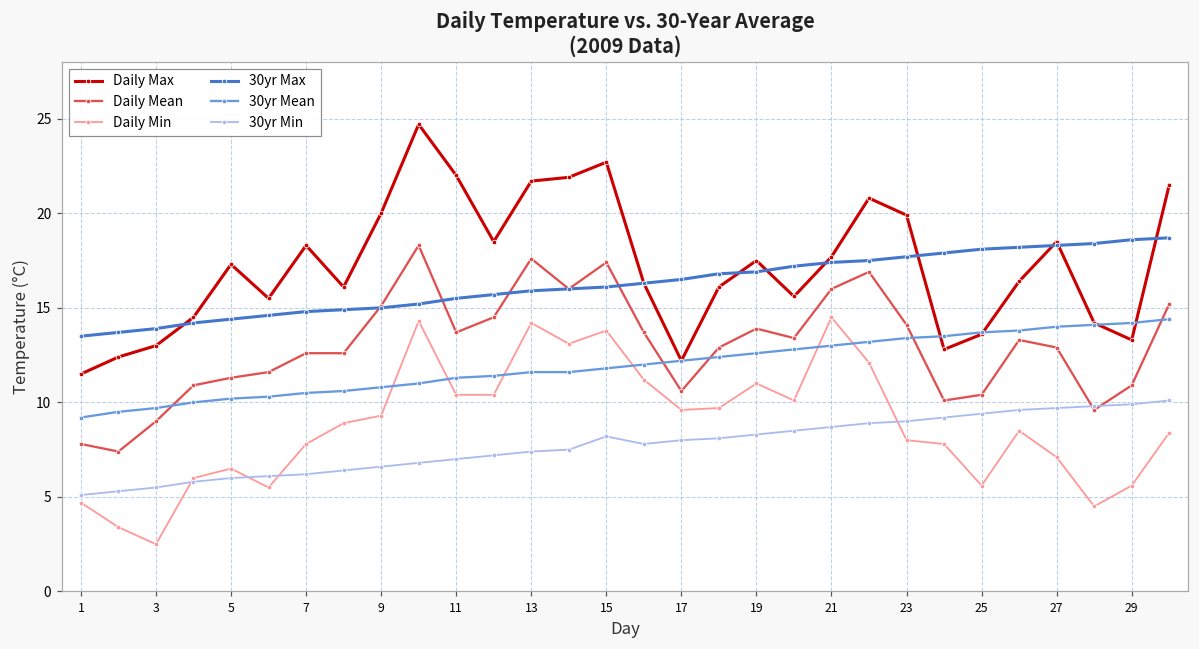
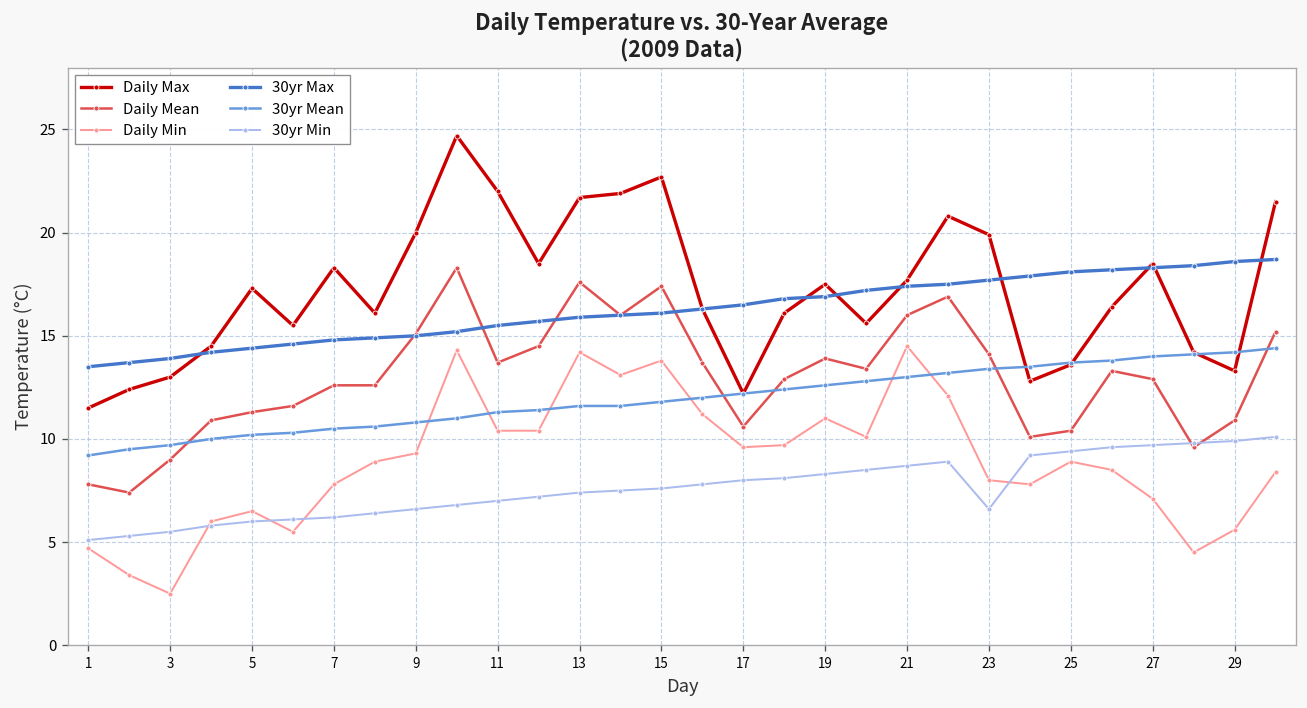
  {
    "Daily Max": {
      "1": 11.5,
      "3": 13.0,
      "5": 17.3,
      "7": 18.3,
      "9": 20.0,
      "11": 22.0,
      "13": 21.7,
      "15": 22.7,
      "19": 17.5,
      "21": 17.7,
      "23": 19.9,
      "27": 18.5,
      "29": 13.3
    },
    "Daily Mean": {
      "1": 7.8,
      "3": 9.0,
      "5": 11.3,
      "7": 12.6,
      "11": 13.7,
      "13": 17.6,
      "15": 17.4,
      "17": 10.6,
      "19": 13.9,
      "21": 16.0,
      "23": 14.1,
      "25": 10.4,
      "27": 12.9,
      "29": 10.9
    },
    "Daily Min": {
      "1": 4.7,
      "3": 2.5,
      "5": 6.5,
      "7": 7.8,
      "9": 9.3,
      "11": 10.4,
      "13": 14.2,
      "15": 13.8,
      "17": 9.6,
      "19": 11.0,
      "21": 14.5,
      "23": 8.0,
-     "25": 5.6,
+     "25": 8.9,
      "27": 7.1,
      "29": 5.6
    },
    "30yr Min": {
      "1": 5.1,
      "3": 5.5,
      "5": 6.0,
      "7": 6.2,
      "9": 6.6,
      "11": 7.0,
      "13": 7.4,
-     "15": 8.2,
+     "15": 7.6,
      "17": 8.0,
      "19": 8.3,
      "21": 8.7,
-     "23": 9.0,
+     "23": 6.6,
      "25": 9.4,
      "27": 9.7,
      "29": 9.9
    }
  }
